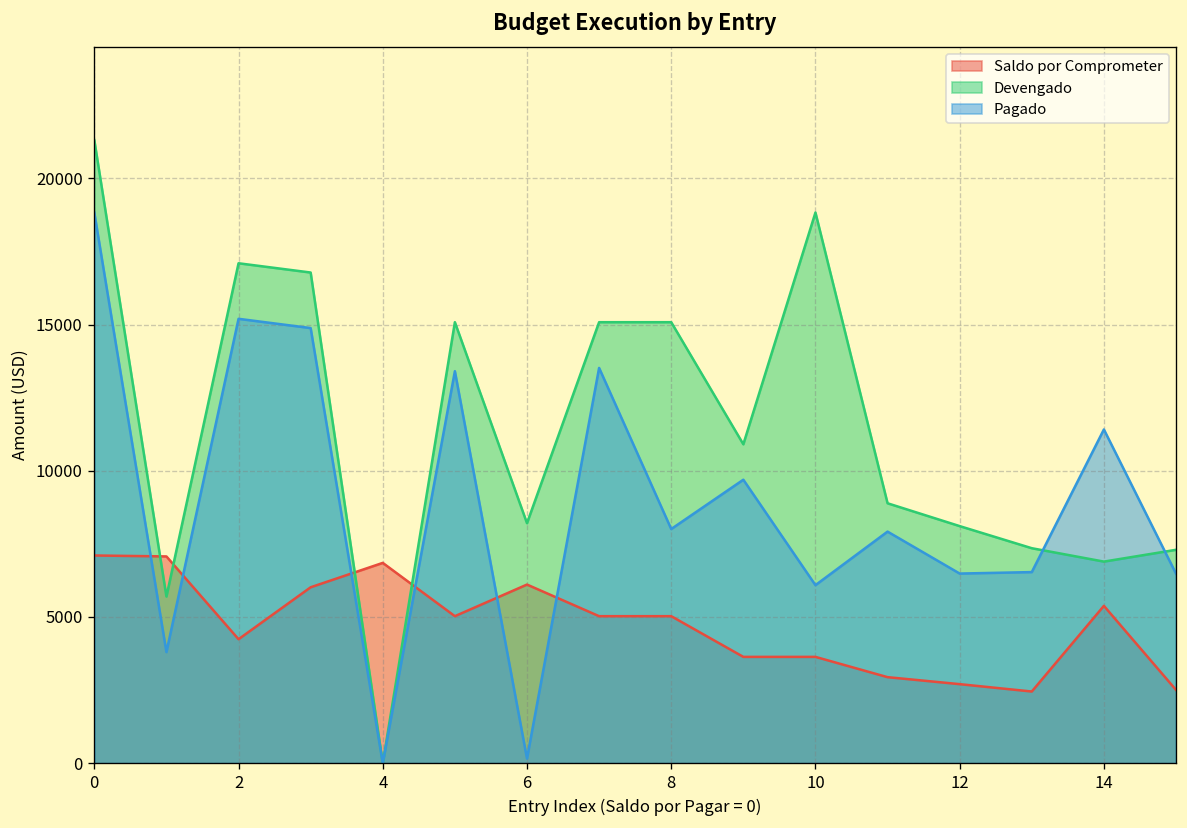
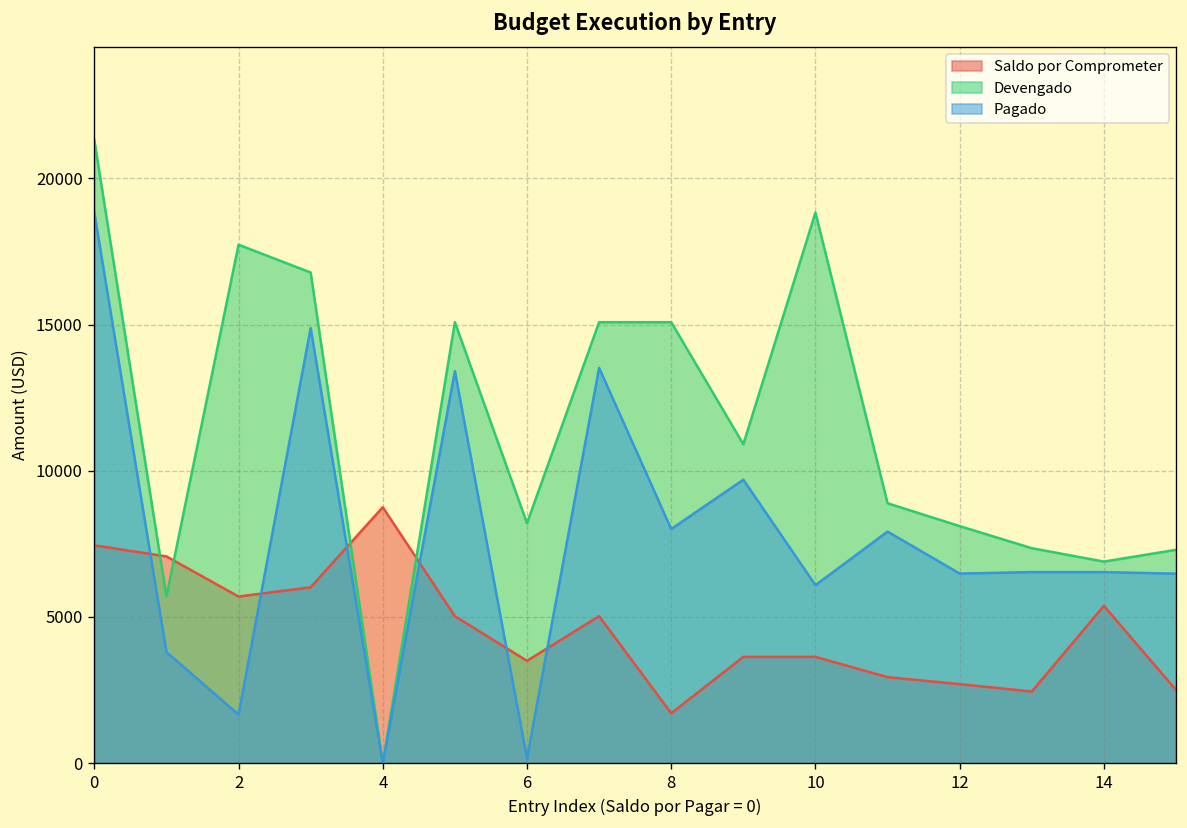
  {
    "Saldo por Comprometer": {
-     "0": 7100,
-     "2": 4200,
-     "4": 6900,
-     "6": 6100,
-     "8": 5000,
+     "0": 7500,
+     "2": 5700,
+     "4": 8800,
+     "6": 3500,
+     "8": 1700,
      "10": 3600,
      "12": 2700,
      "14": 5400
    },
    "Devengado": {
      "0": 21300,
-     "2": 17100,
+     "2": 17700,
      "6": 8200,
      "8": 15100,
      "10": 18800,
      "12": 8100,
      "14": 6900
    },
    "Pagado": {
      "0": 18800,
-     "2": 15200,
+     "2": 1700,
      "6": 200,
      "8": 8000,
      "10": 6100,
      "12": 6500,
-     "14": 11400
+     "14": 6500
    }
  }
